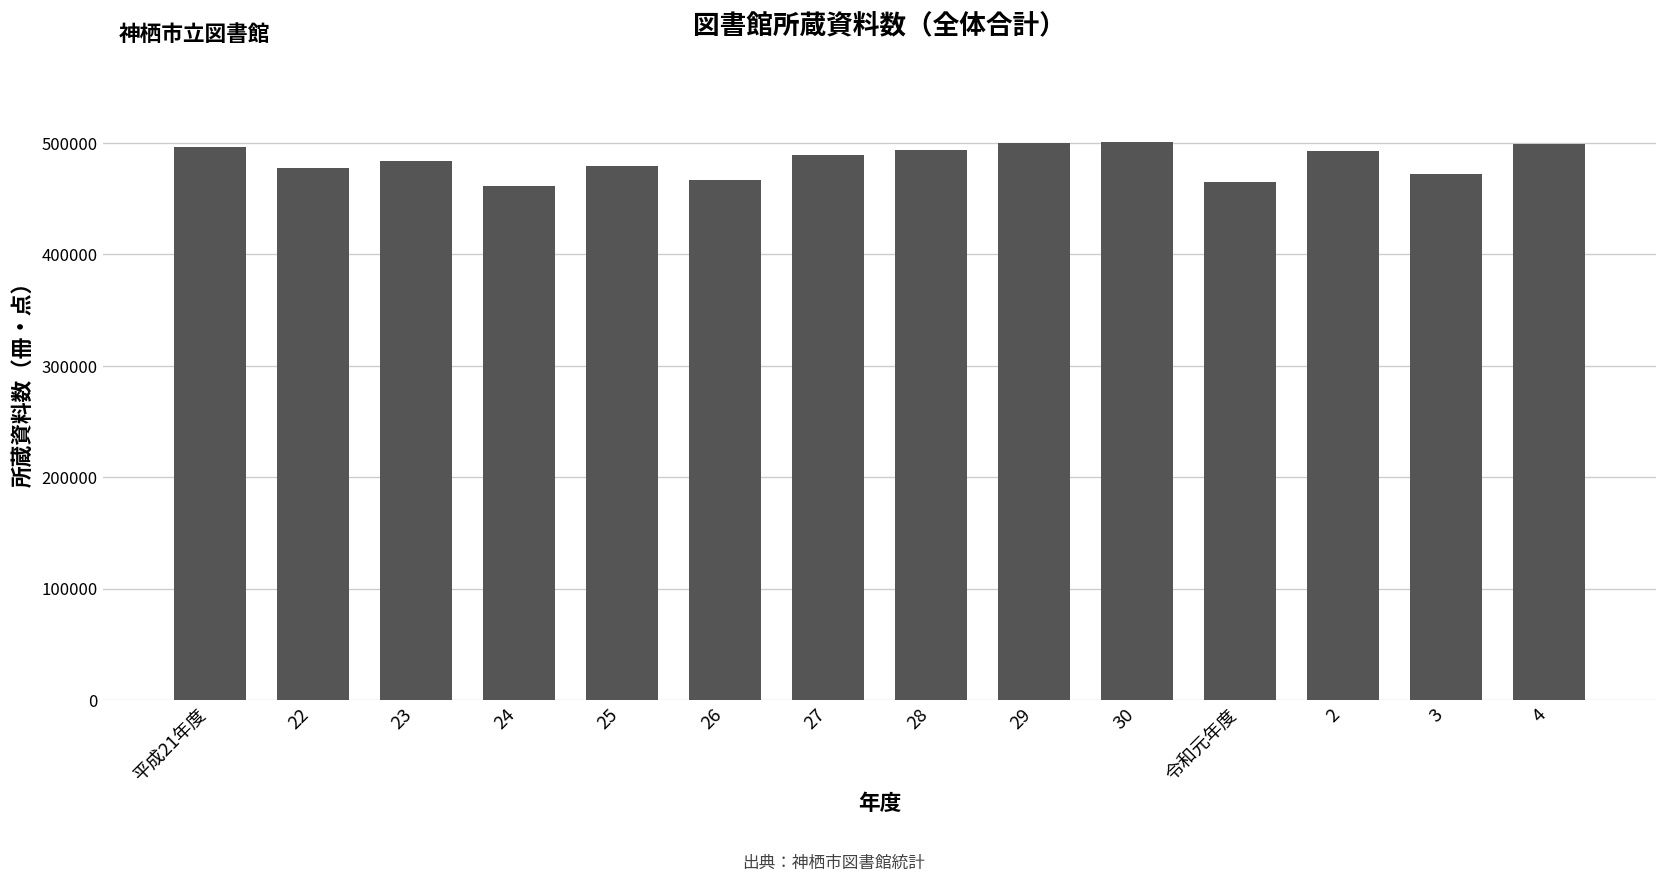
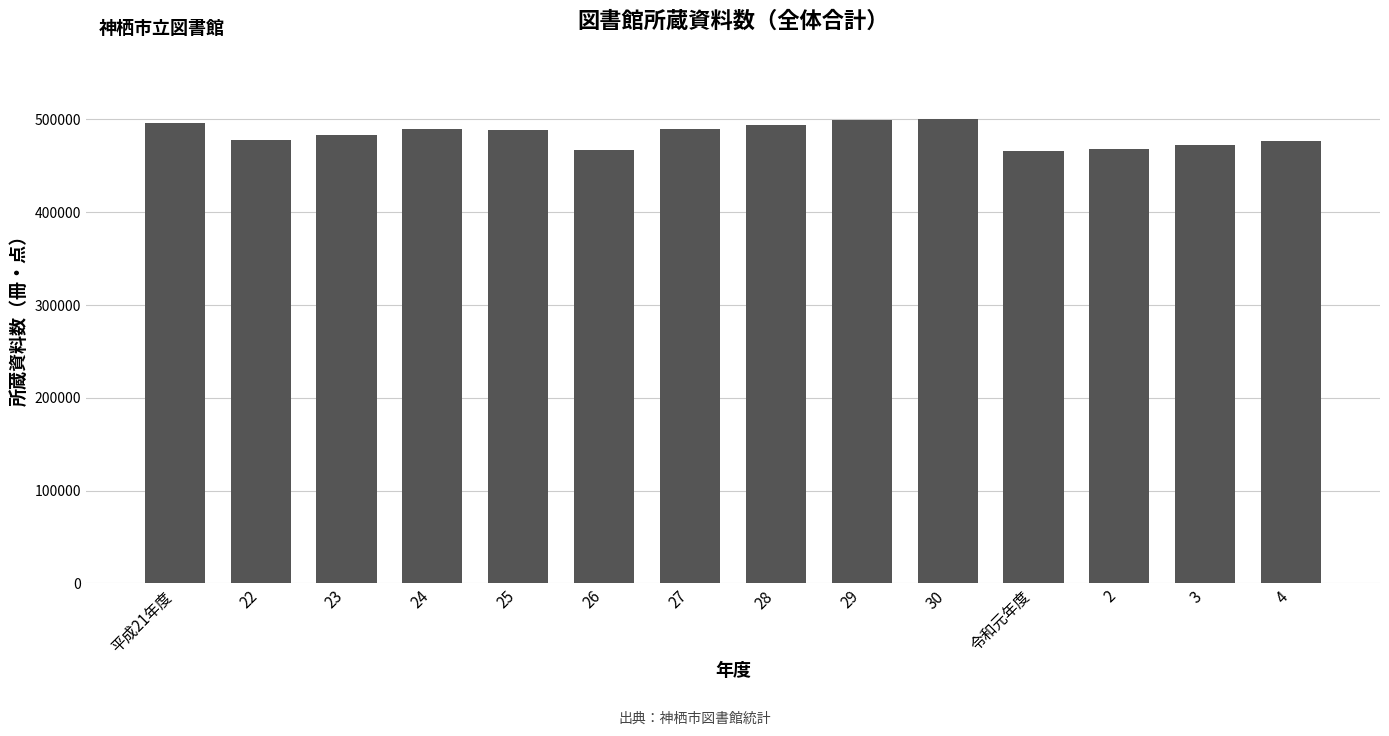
  {
    "平成21年度": 500000,
    "22": 480000,
    "23": 480000,
-   "24": 460000,
-   "25": 480000,
+   "24": 490000,
+   "25": 490000,
    "26": 470000,
    "27": 490000,
    "28": 490000,
    "29": 500000,
    "30": 500000,
    "令和元年度": 470000,
-   "2": 490000,
+   "2": 470000,
    "3": 470000,
-   "4": 500000
+   "4": 480000
  }
